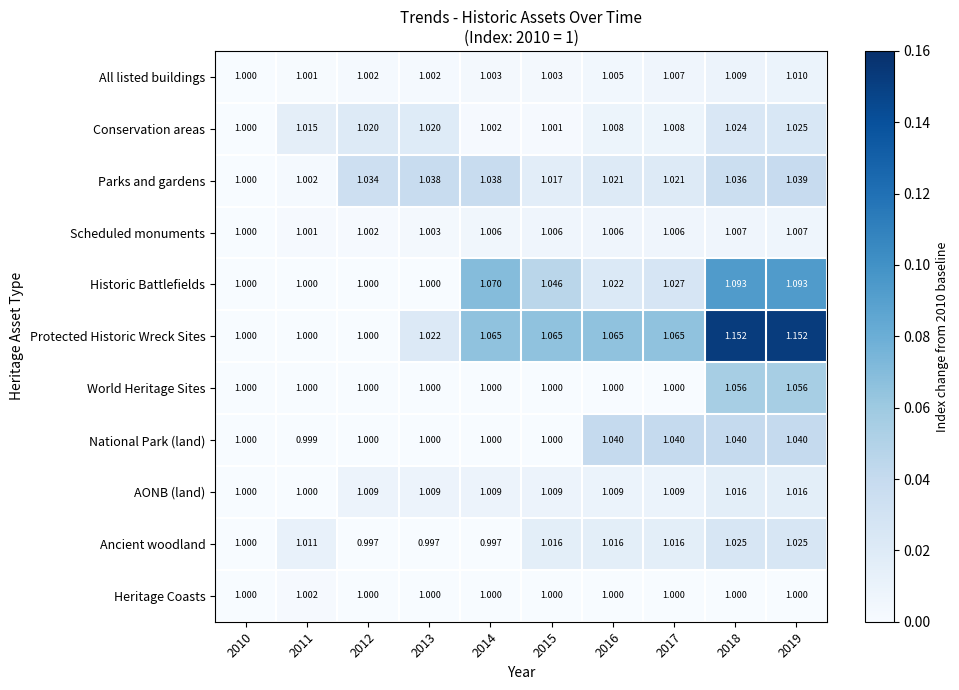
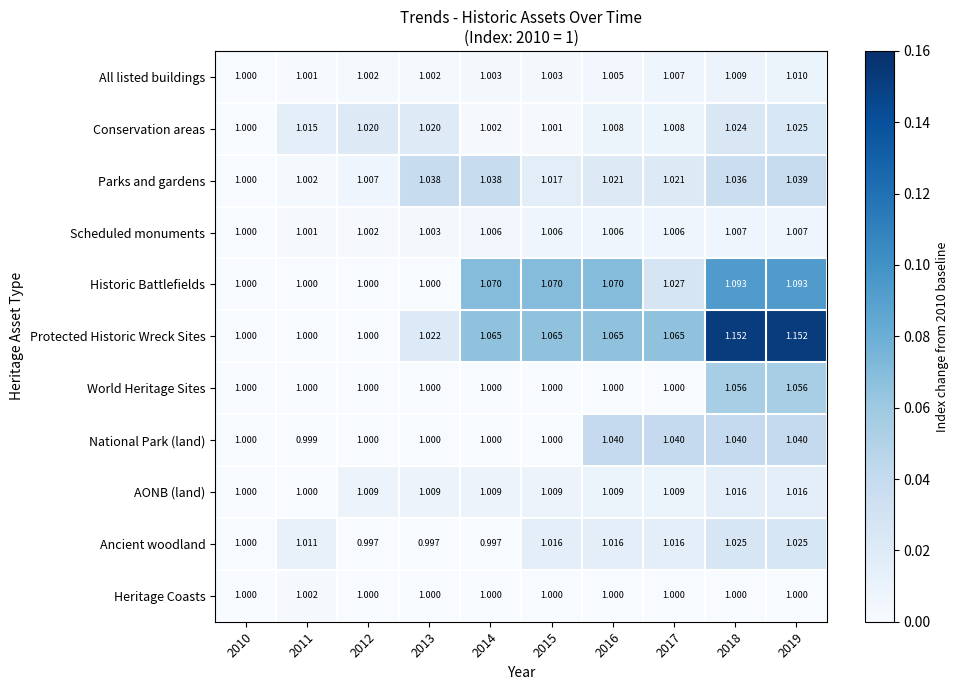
  {
    "All listed buildings": {
      "2010": 1.000,
      "2011": 1.001,
      "2012": 1.002,
      "2013": 1.002,
      "2014": 1.003,
      "2015": 1.003,
      "2016": 1.005,
      "2017": 1.007,
      "2018": 1.009,
      "2019": 1.010
    },
    "Conservation areas": {
      "2010": 1.000,
      "2011": 1.015,
      "2012": 1.020,
      "2013": 1.020,
      "2014": 1.002,
      "2015": 1.001,
      "2016": 1.008,
      "2017": 1.008,
      "2018": 1.024,
      "2019": 1.025
    },
    "Parks and gardens": {
      "2010": 1.000,
      "2011": 1.002,
-     "2012": 1.034,
+     "2012": 1.007,
      "2013": 1.038,
      "2014": 1.038,
      "2015": 1.017,
      "2016": 1.021,
      "2017": 1.021,
      "2018": 1.036,
      "2019": 1.039
    },
    "Scheduled monuments": {
      "2010": 1.000,
      "2011": 1.001,
      "2012": 1.002,
      "2013": 1.003,
      "2014": 1.006,
      "2015": 1.006,
      "2016": 1.006,
      "2017": 1.006,
      "2018": 1.007,
      "2019": 1.007
    },
    "Historic Battlefields": {
      "2010": 1.000,
      "2011": 1.000,
      "2012": 1.000,
      "2013": 1.000,
      "2014": 1.070,
-     "2015": 1.046,
-     "2016": 1.022,
+     "2015": 1.070,
+     "2016": 1.070,
      "2017": 1.027,
      "2018": 1.093,
      "2019": 1.093
    },
    "Protected Historic Wreck Sites": {
      "2010": 1.000,
      "2011": 1.000,
      "2012": 1.000,
      "2013": 1.022,
      "2014": 1.065,
      "2015": 1.065,
      "2016": 1.065,
      "2017": 1.065,
      "2018": 1.152,
      "2019": 1.152
    },
    "World Heritage Sites": {
      "2010": 1.000,
      "2011": 1.000,
      "2012": 1.000,
      "2013": 1.000,
      "2014": 1.000,
      "2015": 1.000,
      "2016": 1.000,
      "2017": 1.000,
      "2018": 1.056,
      "2019": 1.056
    },
    "National Park (land)": {
      "2010": 1.000,
      "2011": 0.999,
      "2012": 1.000,
      "2013": 1.000,
      "2014": 1.000,
      "2015": 1.000,
      "2016": 1.040,
      "2017": 1.040,
      "2018": 1.040,
      "2019": 1.040
    },
    "AONB (land)": {
      "2010": 1.000,
      "2011": 1.000,
      "2012": 1.009,
      "2013": 1.009,
      "2014": 1.009,
      "2015": 1.009,
      "2016": 1.009,
      "2017": 1.009,
      "2018": 1.016,
      "2019": 1.016
    },
    "Ancient woodland": {
      "2010": 1.000,
      "2011": 1.011,
      "2012": 0.997,
      "2013": 0.997,
      "2014": 0.997,
      "2015": 1.016,
      "2016": 1.016,
      "2017": 1.016,
      "2018": 1.025,
      "2019": 1.025
    },
    "Heritage Coasts": {
      "2010": 1.000,
      "2011": 1.002,
      "2012": 1.000,
      "2013": 1.000,
      "2014": 1.000,
      "2015": 1.000,
      "2016": 1.000,
      "2017": 1.000,
      "2018": 1.000,
      "2019": 1.000
    }
  }
